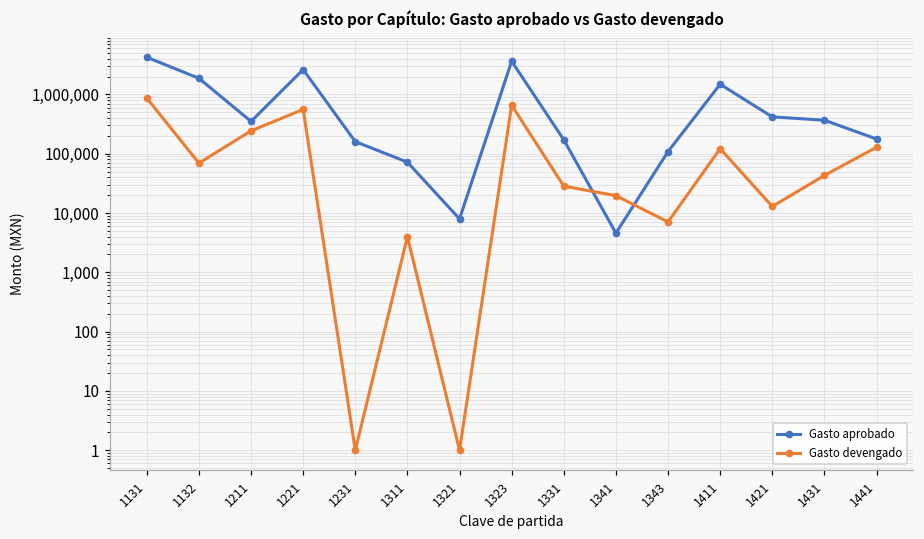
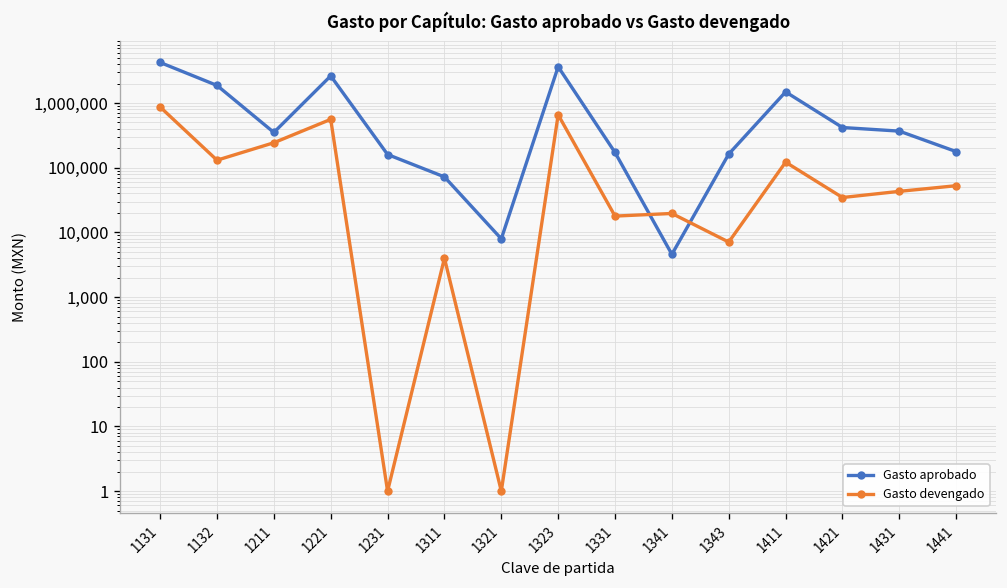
  {
    "Gasto aprobado": {
      "1131": "4,000,000",
      "1132": "1,900,000",
      "1211": "400,000",
      "1221": "3,000,000",
      "1231": "160,000",
      "1311": "70,000",
      "1321": "8,000",
      "1323": "4,000,000",
      "1331": "170,000",
      "1341": "5,000",
-     "1343": "110,000",
+     "1343": "160,000",
      "1411": "1,500,000",
      "1421": "400,000",
      "1431": "400,000",
      "1441": "180,000"
    },
    "Gasto devengado": {
      "1131": "900,000",
-     "1132": "70,000",
+     "1132": "130,000",
      "1211": "200,000",
      "1221": "600,000",
      "1231": "1",
      "1311": "4,000",
      "1321": "1",
      "1323": "700,000",
-     "1331": "30,000",
+     "1331": "18,000",
      "1341": "20,000",
      "1343": "7,000",
      "1411": "120,000",
-     "1421": "13,000",
+     "1421": "30,000",
      "1431": "40,000",
-     "1441": "130,000"
+     "1441": "50,000"
    }
  }
